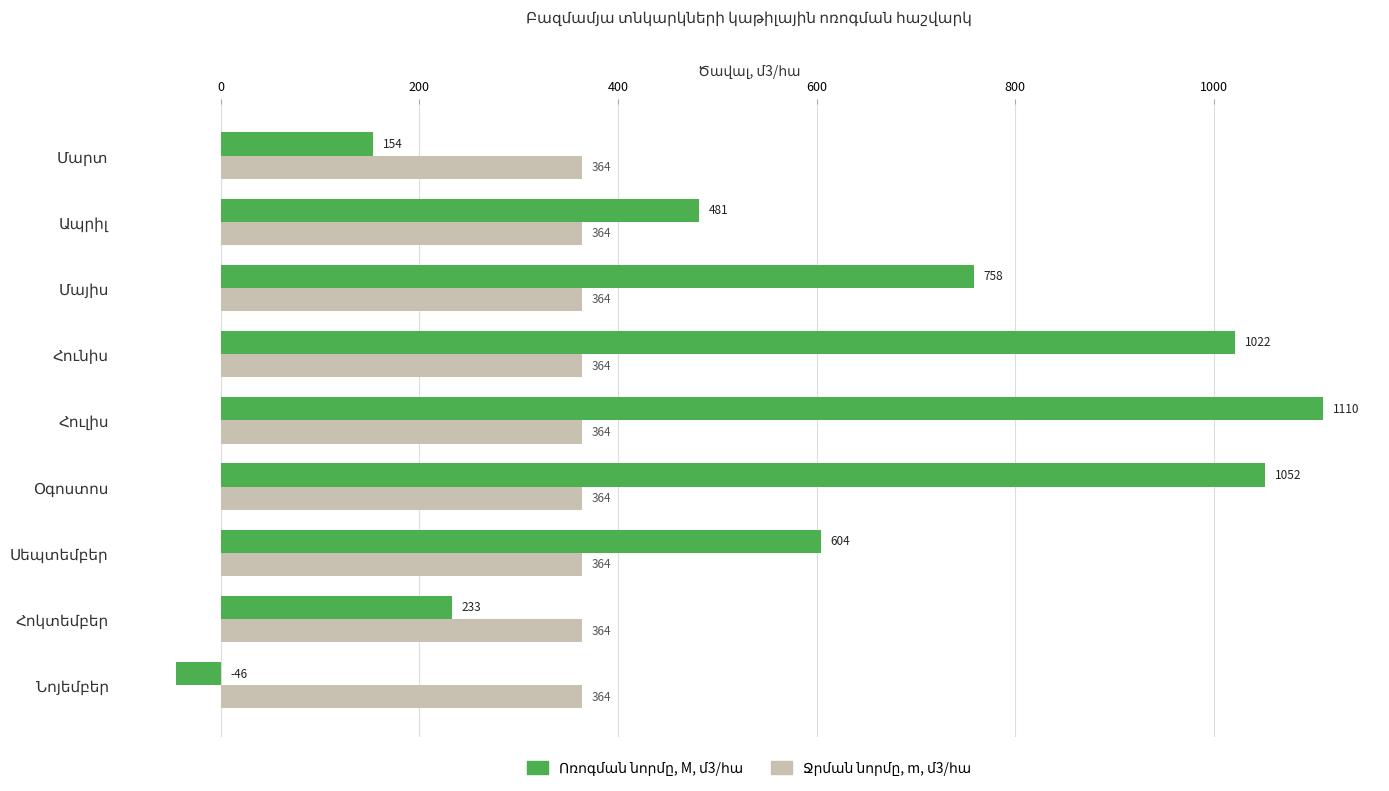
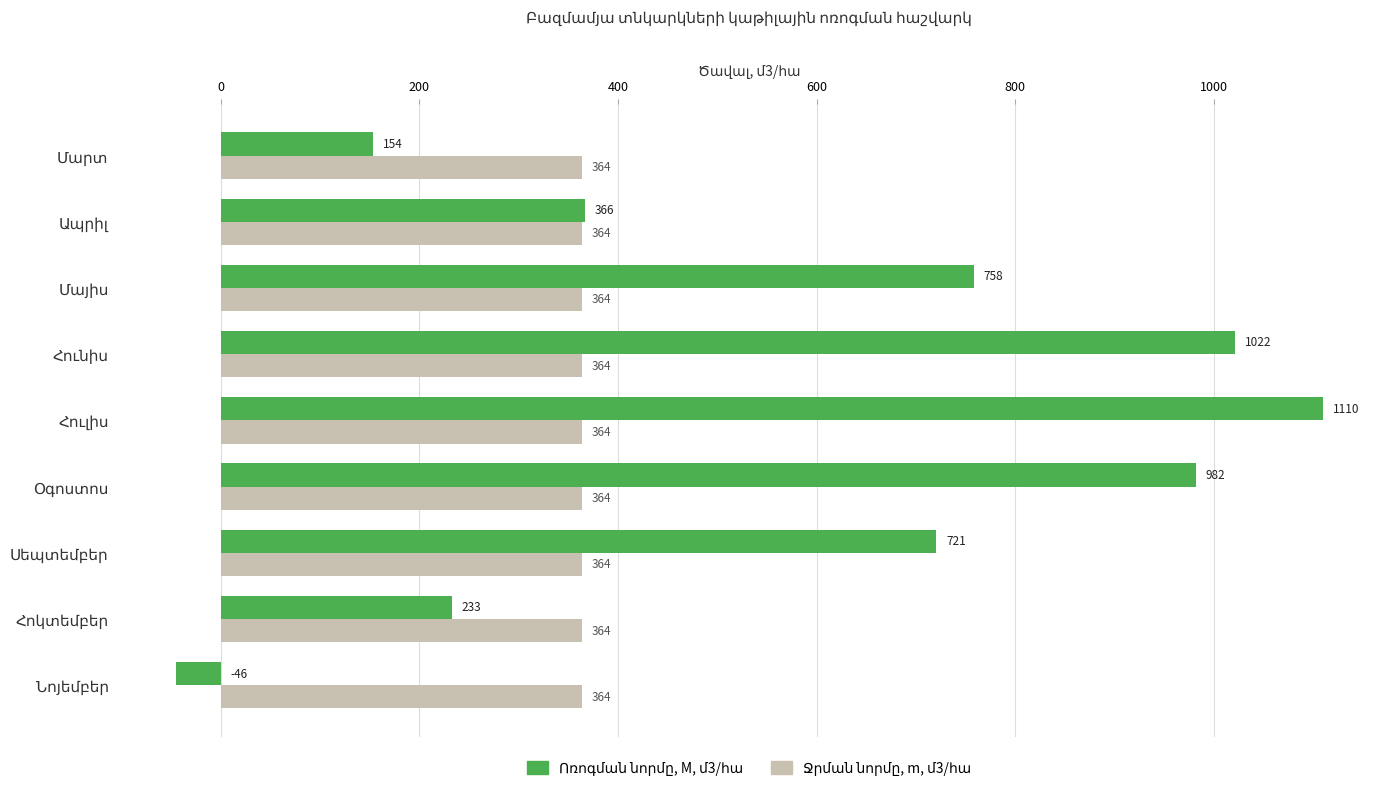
  {
    "Ջրման նորմը, m, մ3/հա": {
      "Մարտ": 364,
      "Ապրիլ": 364,
      "Մայիս": 364,
      "Հունիս": 364,
      "Հուլիս": 364,
      "Օգոստոս": 364,
      "Սեպտեմբեր": 364,
      "Հոկտեմբեր": 364,
      "Նոյեմբեր": 364
    },
    "Ոռոգման նորմը, M, մ3/հա": {
      "Մարտ": 154,
-     "Ապրիլ": 481,
+     "Ապրիլ": 366,
      "Մայիս": 758,
      "Հունիս": 1022,
      "Հուլիս": 1110,
-     "Օգոստոս": 1052,
-     "Սեպտեմբեր": 604,
+     "Օգոստոս": 982,
+     "Սեպտեմբեր": 721,
      "Հոկտեմբեր": 233
    }
  }
